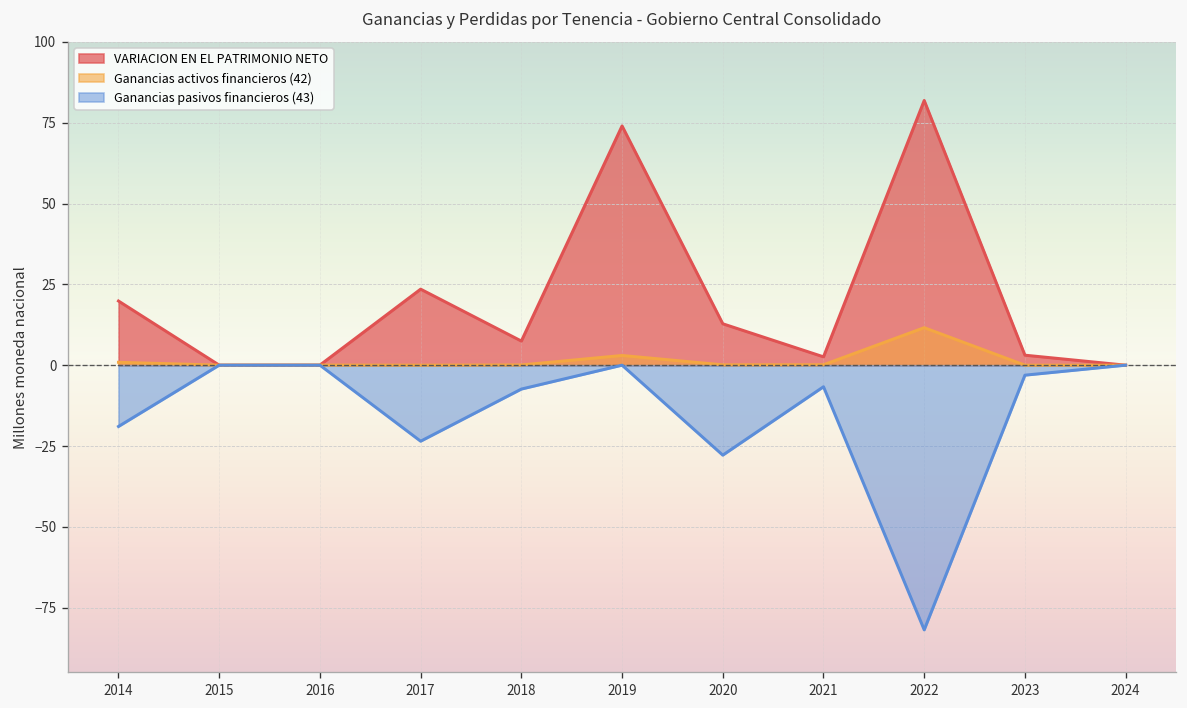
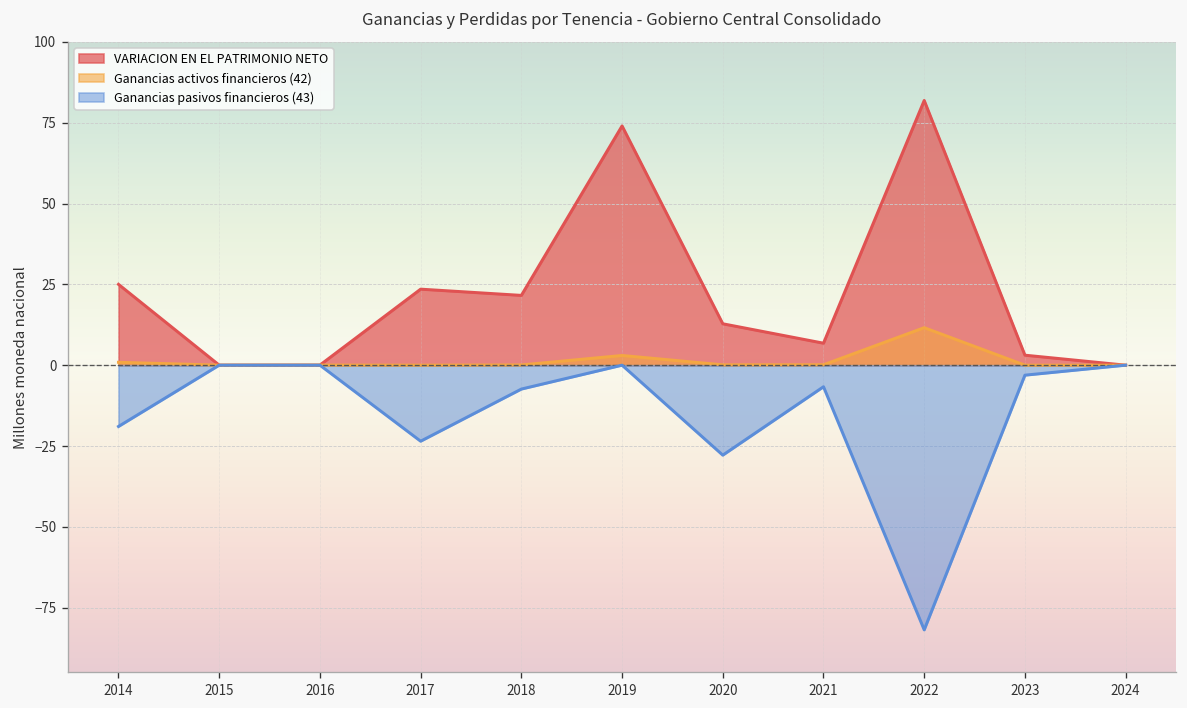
  {
    "VARIACION EN EL PATRIMONIO NETO": {
-     "2014": 20,
+     "2014": 25,
      "2017": 24,
-     "2018": 7,
+     "2018": 22,
      "2019": 74,
      "2020": 13,
-     "2021": 3,
+     "2021": 7,
      "2022": 82,
      "2023": 3
    },
    "Ganancias activos financieros (42)": {
      "2019": 3,
      "2022": 12
    }
  }
